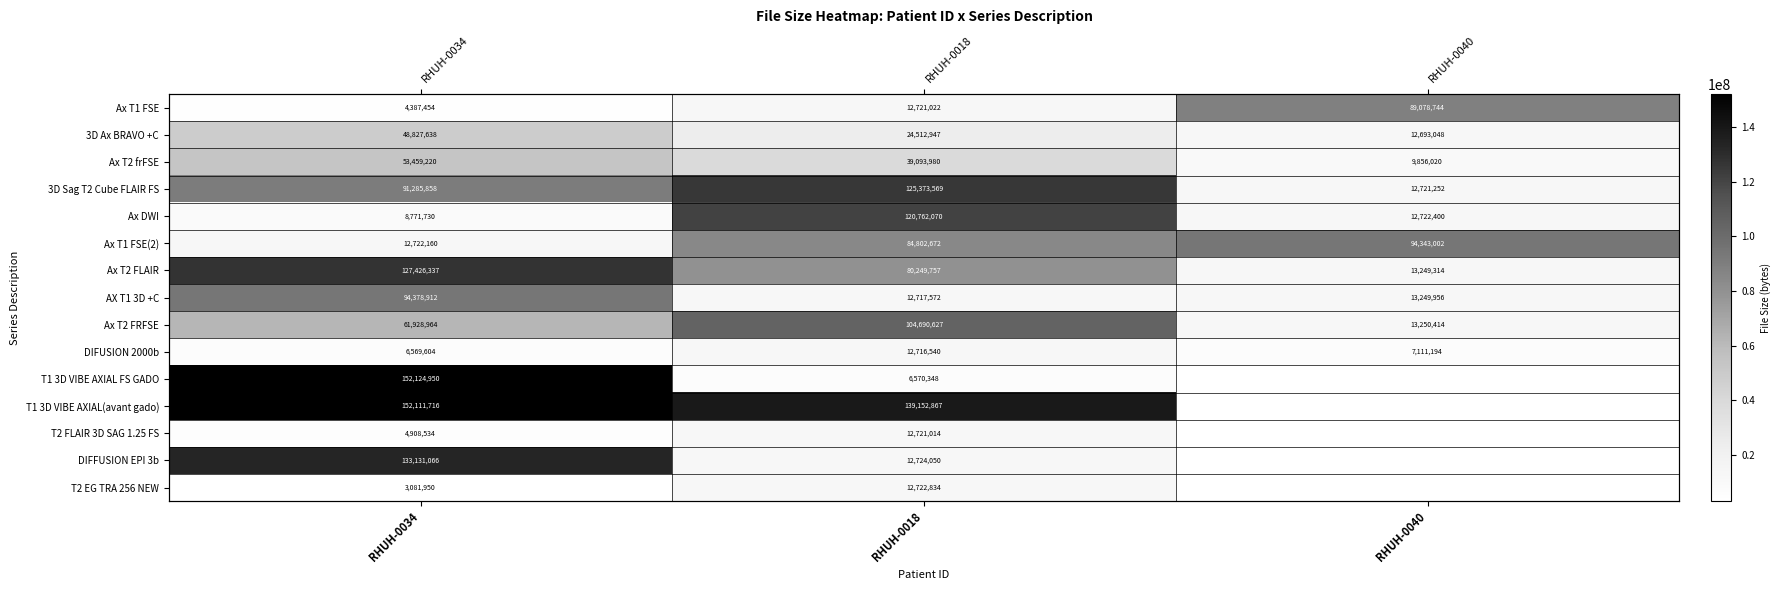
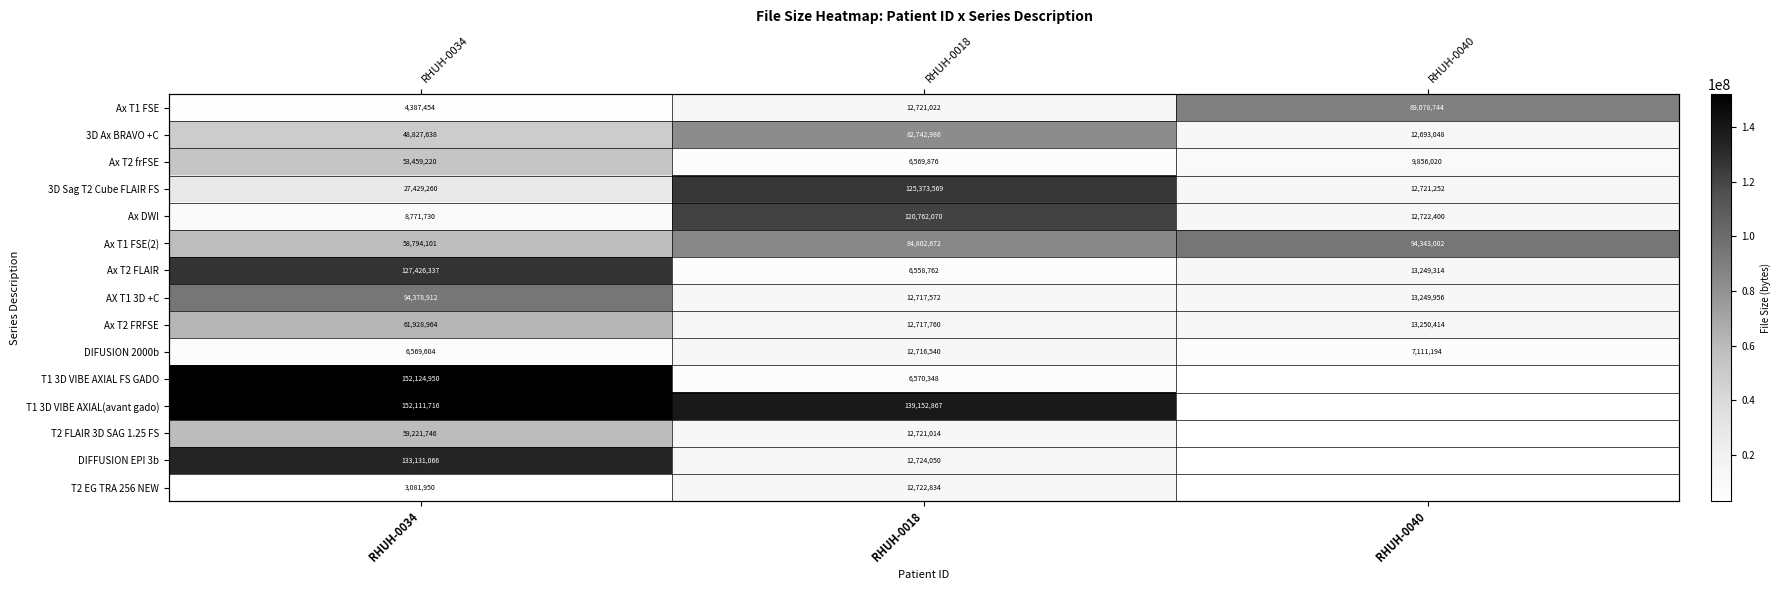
  {
    "Ax T1 FSE": {
      "RHUH-0034": "4,387,454",
      "RHUH-0018": "12,721,022",
      "RHUH-0040": "89,078,744"
    },
    "3D Ax BRAVO +C": {
      "RHUH-0034": "48,827,638",
-     "RHUH-0018": "24,512,947",
+     "RHUH-0018": "82,742,986",
      "RHUH-0040": "12,693,048"
    },
    "Ax T2 frFSE": {
      "RHUH-0034": "53,459,220",
-     "RHUH-0018": "39,093,980",
+     "RHUH-0018": "6,569,876",
      "RHUH-0040": "9,856,020"
    },
    "3D Sag T2 Cube FLAIR FS": {
-     "RHUH-0034": "91,285,858",
+     "RHUH-0034": "27,429,260",
      "RHUH-0018": "125,373,569",
      "RHUH-0040": "12,721,252"
    },
    "Ax DWI": {
      "RHUH-0034": "8,771,730",
      "RHUH-0018": "120,762,070",
      "RHUH-0040": "12,722,400"
    },
    "Ax T1 FSE(2)": {
-     "RHUH-0034": "12,722,160",
+     "RHUH-0034": "58,794,101",
      "RHUH-0018": "84,802,672",
      "RHUH-0040": "94,343,002"
    },
    "Ax T2 FLAIR": {
      "RHUH-0034": "127,426,337",
-     "RHUH-0018": "80,249,757",
+     "RHUH-0018": "6,558,762",
      "RHUH-0040": "13,249,314"
    },
    "AX T1 3D +C": {
      "RHUH-0034": "94,378,912",
      "RHUH-0018": "12,717,572",
      "RHUH-0040": "13,249,956"
    },
    "Ax T2 FRFSE": {
      "RHUH-0034": "61,928,964",
-     "RHUH-0018": "104,690,627",
+     "RHUH-0018": "12,717,760",
      "RHUH-0040": "13,250,414"
    },
    "DIFUSION 2000b": {
      "RHUH-0034": "6,569,604",
      "RHUH-0018": "12,716,540",
      "RHUH-0040": "7,111,194"
    },
    "T1 3D VIBE AXIAL FS GADO": {
      "RHUH-0034": "152,124,950",
      "RHUH-0018": "6,570,348"
    },
    "T1 3D VIBE AXIAL(avant gado)": {
      "RHUH-0034": "152,111,716",
      "RHUH-0018": "139,152,867"
    },
    "T2 FLAIR 3D SAG 1.25 FS": {
-     "RHUH-0034": "4,908,534",
+     "RHUH-0034": "59,221,746",
      "RHUH-0018": "12,721,014"
    },
    "DIFFUSION EPI 3b": {
      "RHUH-0034": "133,131,066",
      "RHUH-0018": "12,724,050"
    },
    "T2 EG TRA 256 NEW": {
      "RHUH-0034": "3,081,950",
      "RHUH-0018": "12,722,834"
    }
  }
